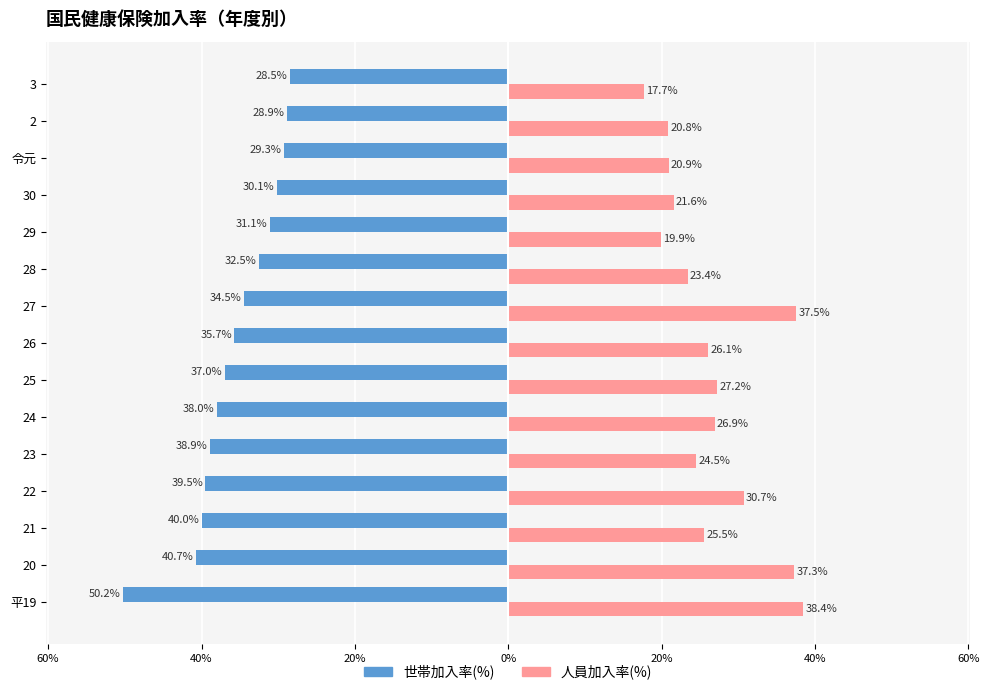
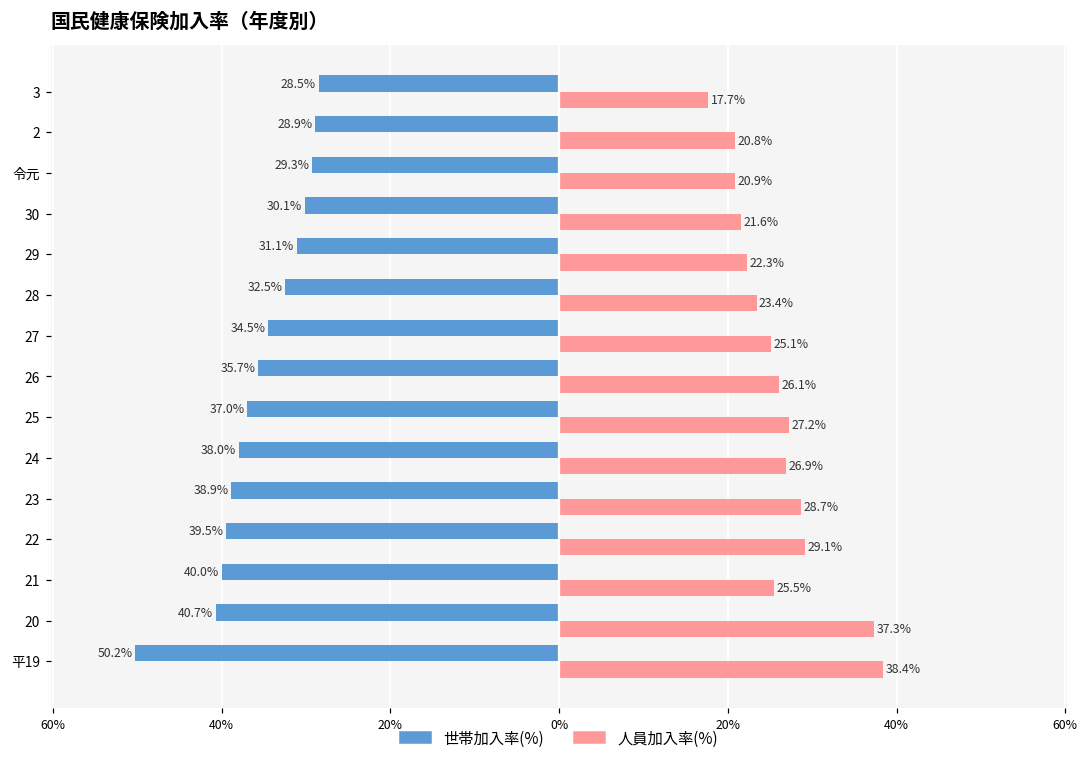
  {
    "人員加入率(%)": {
      "3": "17.7%",
      "2": "20.8%",
      "令元": "20.9%",
      "30": "21.6%",
-     "29": "19.9%",
+     "29": "22.3%",
      "28": "23.4%",
-     "27": "37.5%",
+     "27": "25.1%",
      "26": "26.1%",
      "25": "27.2%",
      "24": "26.9%",
-     "23": "24.5%",
-     "22": "30.7%",
+     "23": "28.7%",
+     "22": "29.1%",
      "21": "25.5%",
      "20": "37.3%",
      "平19": "38.4%"
    }
  }
